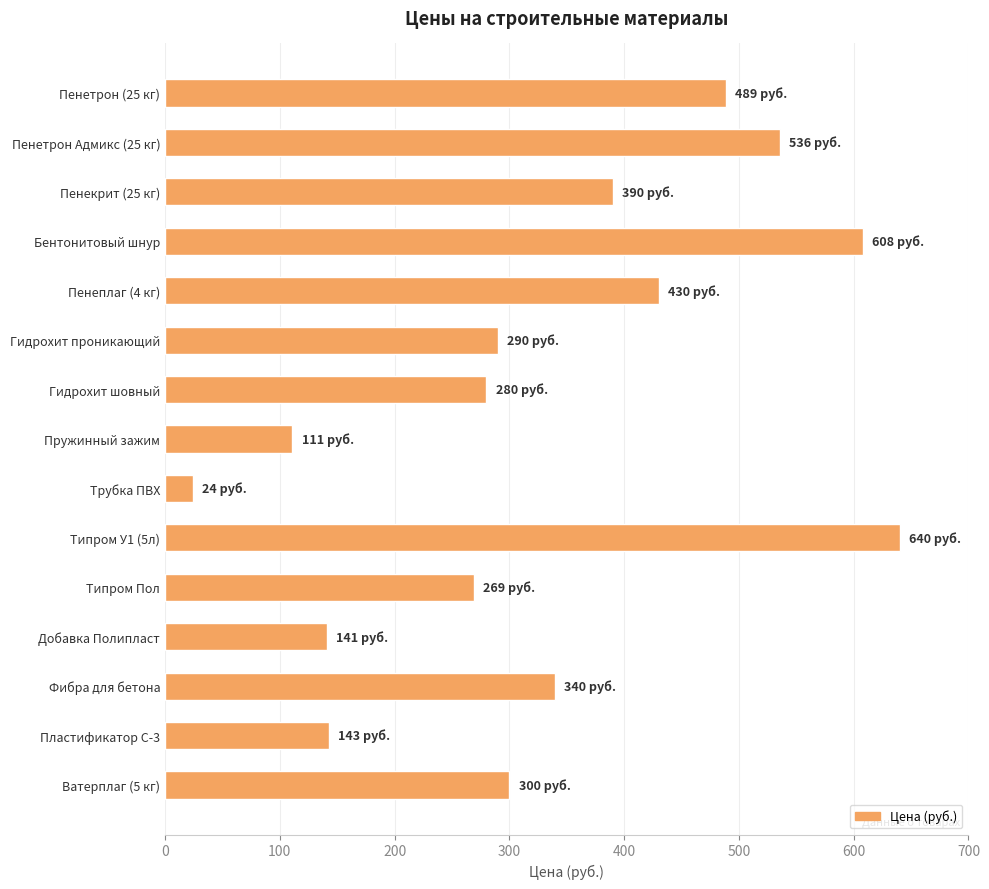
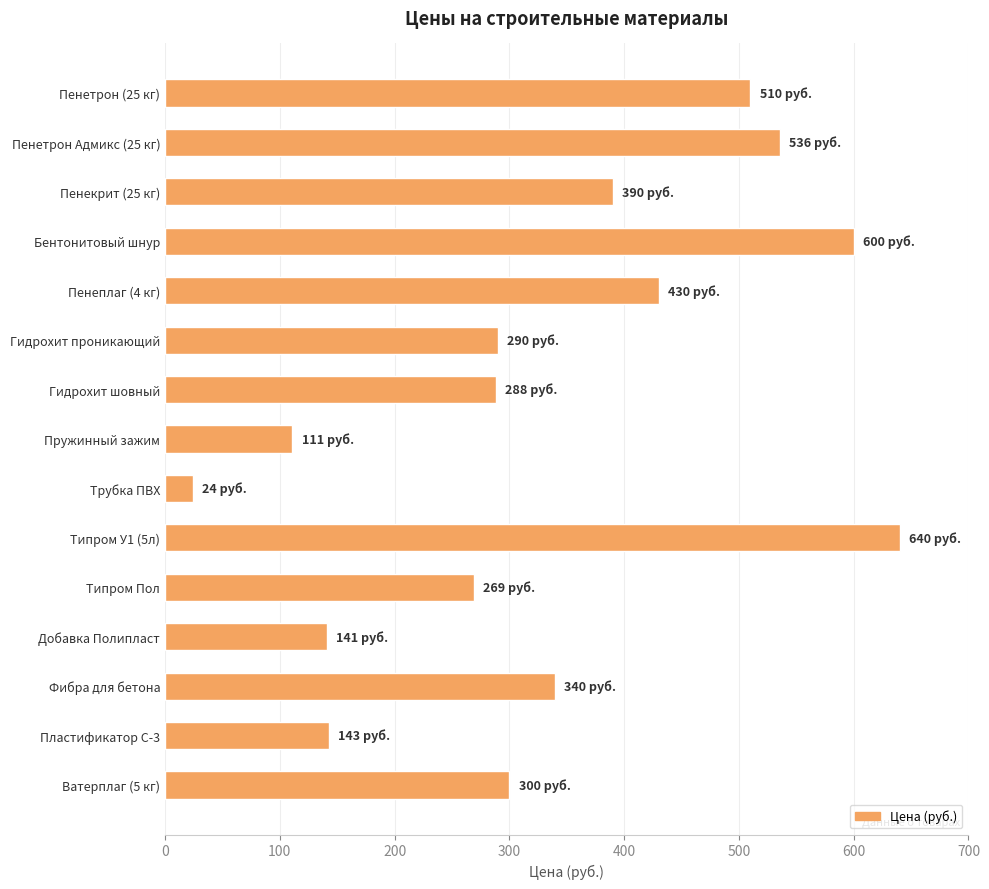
  {
-   "Пенетрон (25 кг)": 489,
+   "Пенетрон (25 кг)": 510,
    "Пенетрон Адмикс (25 кг)": 536,
    "Пенекрит (25 кг)": 390,
-   "Бентонитовый шнур": 608,
+   "Бентонитовый шнур": 600,
    "Пенеплаг (4 кг)": 430,
    "Гидрохит проникающий": 290,
-   "Гидрохит шовный": 280,
+   "Гидрохит шовный": 288,
    "Пружинный зажим": 111,
    "Трубка ПВХ": 24,
    "Типром У1 (5л)": 640,
    "Типром Пол": 269,
    "Добавка Полипласт": 141,
    "Фибра для бетона": 340,
    "Пластификатор С-3": 143,
    "Ватерплаг (5 кг)": 300
  }
